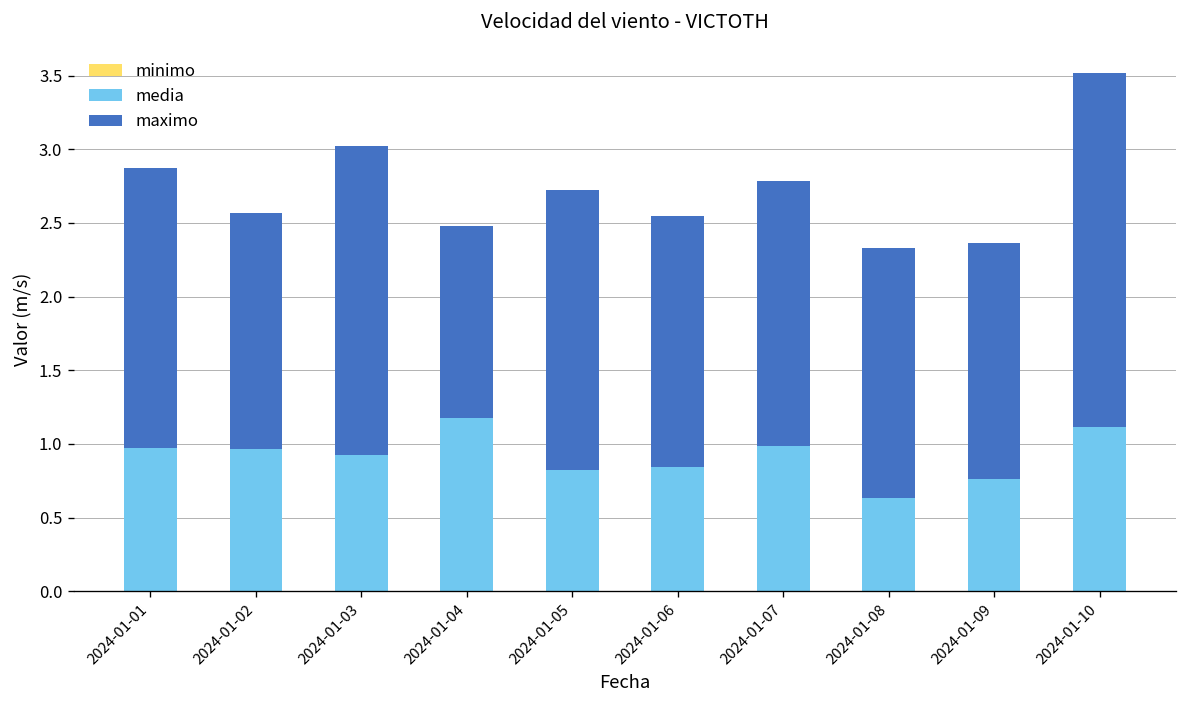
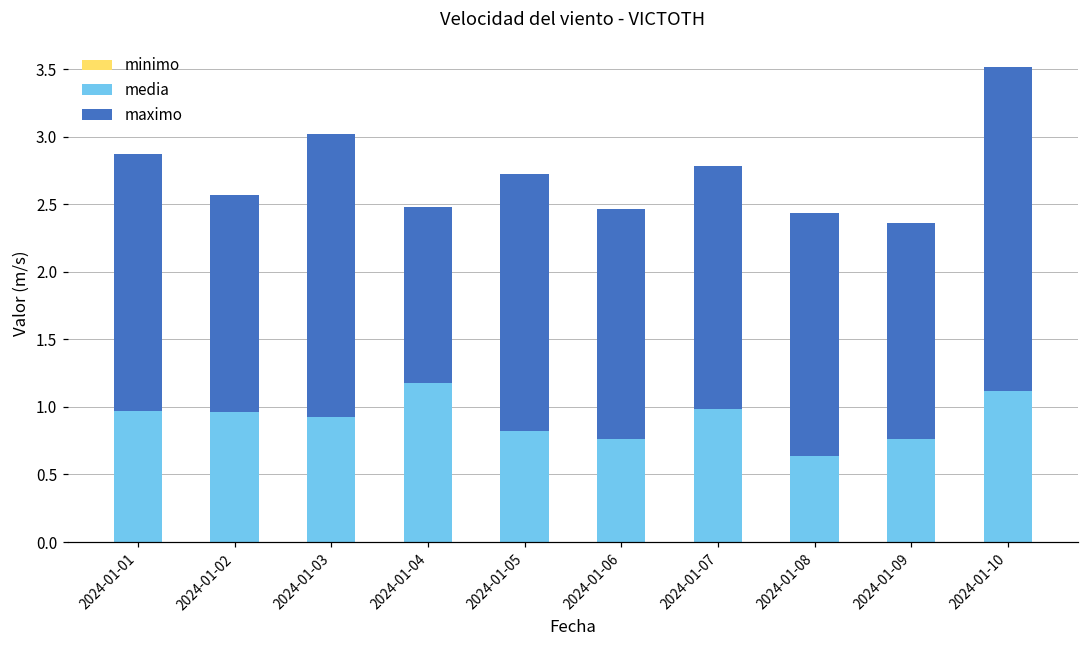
  {
    "minimo": {
      "2024-01-01": 0.00,
      "2024-01-02": 0.00,
      "2024-01-03": 0.00,
      "2024-01-04": 0.00,
      "2024-01-05": 0.00,
      "2024-01-06": 0.00,
      "2024-01-07": 0.00,
      "2024-01-08": 0.00,
      "2024-01-09": 0.00,
      "2024-01-10": 0.00
    },
    "media": {
      "2024-01-01": 0.97,
      "2024-01-02": 0.97,
      "2024-01-03": 0.92,
      "2024-01-04": 1.18,
      "2024-01-05": 0.82,
-     "2024-01-06": 0.85,
+     "2024-01-06": 0.77,
      "2024-01-07": 0.99,
      "2024-01-08": 0.63,
      "2024-01-09": 0.76,
      "2024-01-10": 1.11
    },
    "maximo": {
      "2024-01-01": 1.9,
      "2024-01-02": 1.6,
      "2024-01-03": 2.1,
      "2024-01-04": 1.3,
      "2024-01-05": 1.9,
      "2024-01-06": 1.7,
      "2024-01-07": 1.8,
-     "2024-01-08": 1.7,
+     "2024-01-08": 1.8,
      "2024-01-09": 1.6,
      "2024-01-10": 2.4
    }
  }
